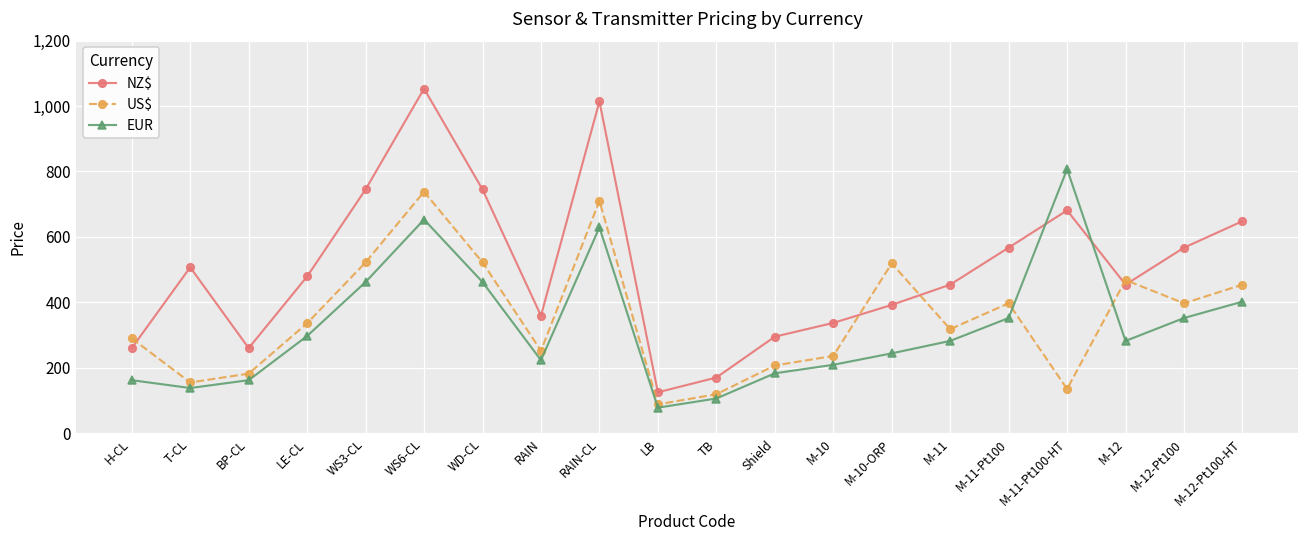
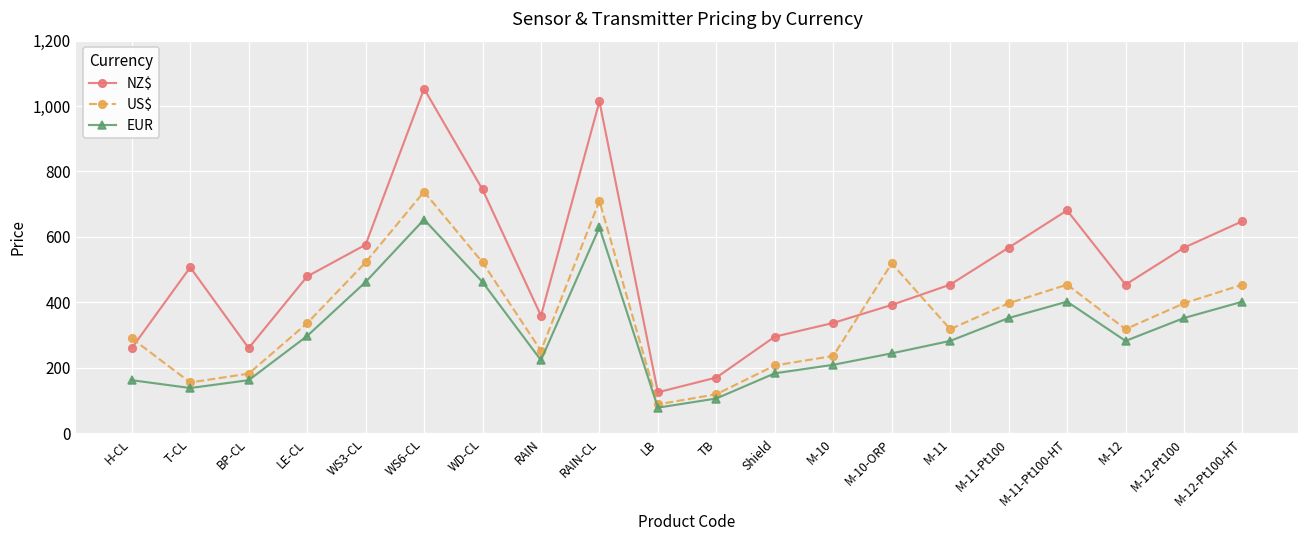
  {
    "NZ$": {
      "H-CL": "260",
      "T-CL": "510",
      "BP-CL": "260",
      "LE-CL": "480",
-     "WS3-CL": "750",
+     "WS3-CL": "580",
      "WS6-CL": "1,050",
      "WD-CL": "750",
      "RAIN": "360",
      "RAIN-CL": "1,010",
      "LB": "130",
      "TB": "170",
      "Shield": "300",
      "M-10": "340",
      "M-10-ORP": "390",
      "M-11": "450",
      "M-11-Pt100": "570",
      "M-11-Pt100-HT": "680",
      "M-12": "450",
      "M-12-Pt100": "570",
      "M-12-Pt100-HT": "650"
    },
    "US$": {
      "H-CL": "290",
      "T-CL": "160",
      "BP-CL": "180",
      "LE-CL": "340",
      "WS3-CL": "520",
      "WS6-CL": "740",
      "WD-CL": "520",
      "RAIN": "250",
      "RAIN-CL": "710",
      "LB": "90",
      "TB": "120",
      "Shield": "210",
      "M-10": "240",
      "M-10-ORP": "520",
      "M-11": "320",
      "M-11-Pt100": "400",
-     "M-11-Pt100-HT": "140",
-     "M-12": "470",
+     "M-11-Pt100-HT": "450",
+     "M-12": "320",
      "M-12-Pt100": "400",
      "M-12-Pt100-HT": "450"
    },
    "EUR": {
      "H-CL": "160",
      "T-CL": "140",
      "BP-CL": "160",
      "LE-CL": "300",
      "WS3-CL": "460",
      "WS6-CL": "650",
      "WD-CL": "460",
      "RAIN": "220",
      "RAIN-CL": "630",
      "LB": "80",
      "TB": "110",
      "Shield": "180",
      "M-10": "210",
      "M-10-ORP": "240",
      "M-11": "280",
      "M-11-Pt100": "350",
-     "M-11-Pt100-HT": "810",
+     "M-11-Pt100-HT": "400",
      "M-12": "280",
      "M-12-Pt100": "350",
      "M-12-Pt100-HT": "400"
    }
  }
